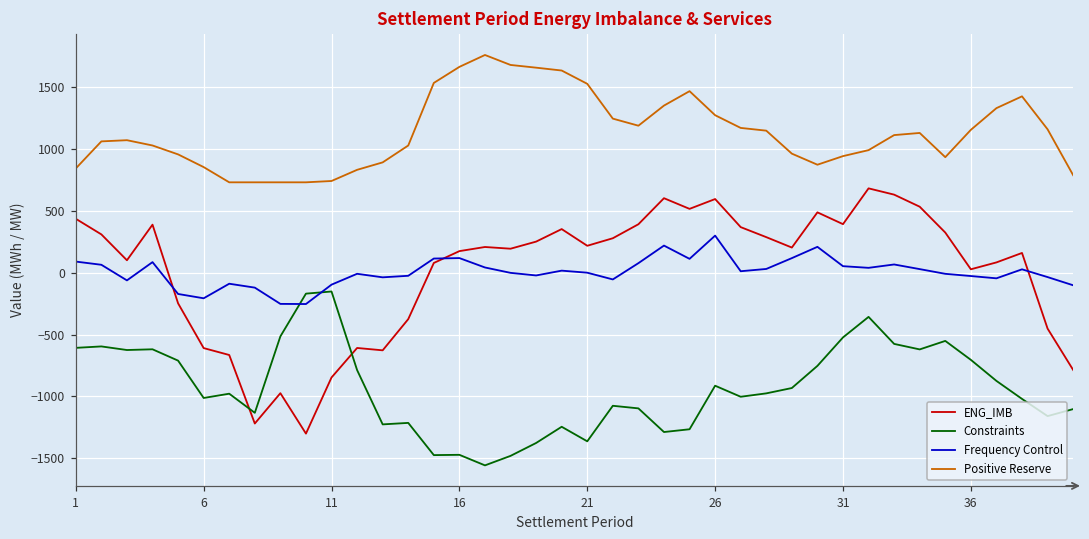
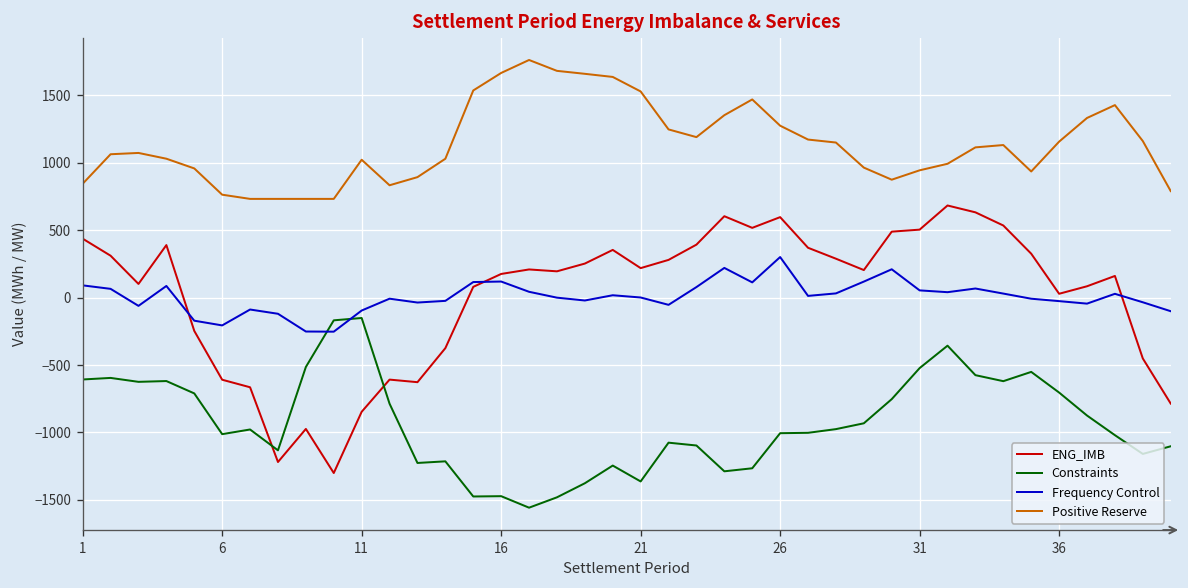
  {
    "ENG_IMB": {
      "1": 440,
      "6": -610,
      "11": -850,
      "16": 180,
      "21": 220,
      "26": 600,
-     "31": 390,
+     "31": 500,
      "36": 30
    },
    "Constraints": {
      "1": -610,
      "6": -1010,
      "11": -150,
      "16": -1470,
      "21": -1360,
-     "26": -910,
+     "26": -1010,
      "31": -520,
      "36": -700
    },
    "Frequency Control": {
      "1": 90,
      "6": -210,
      "11": -100,
      "16": 120,
      "21": 0,
      "26": 300,
      "31": 50,
      "36": -30
    },
    "Positive Reserve": {
      "1": 840,
-     "6": 860,
-     "11": 740,
+     "6": 760,
+     "11": 1020,
      "16": 1670,
      "21": 1530,
      "26": 1280,
      "31": 940,
      "36": 1160
    }
  }
